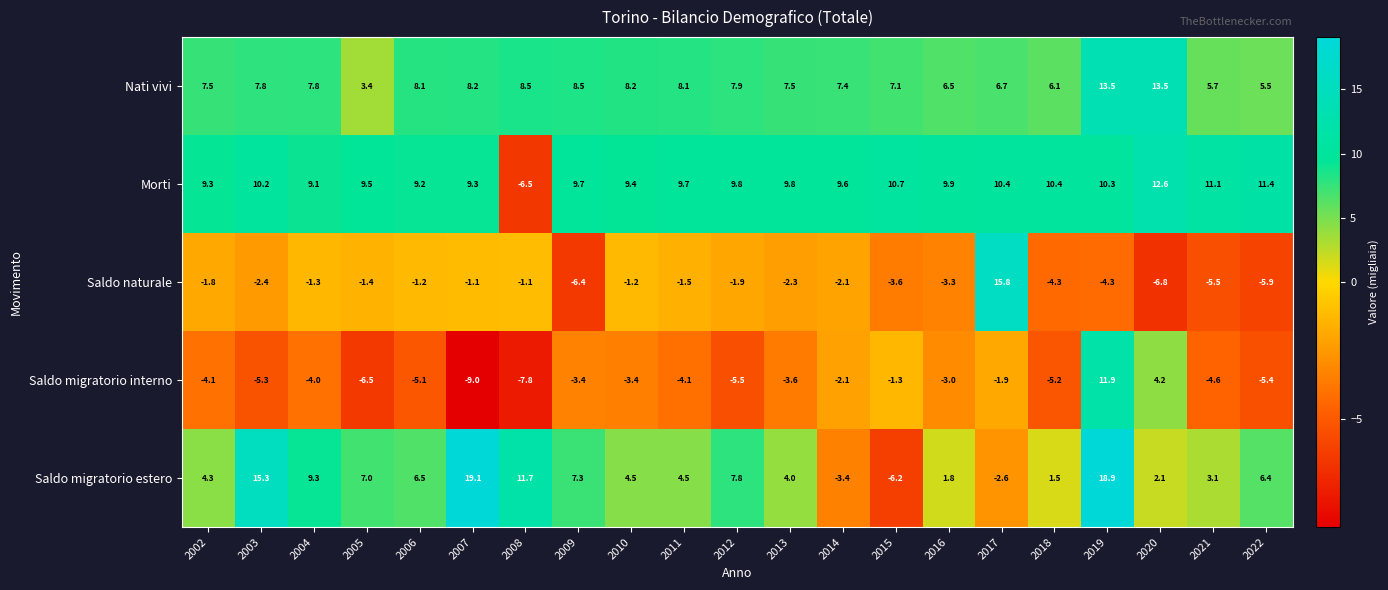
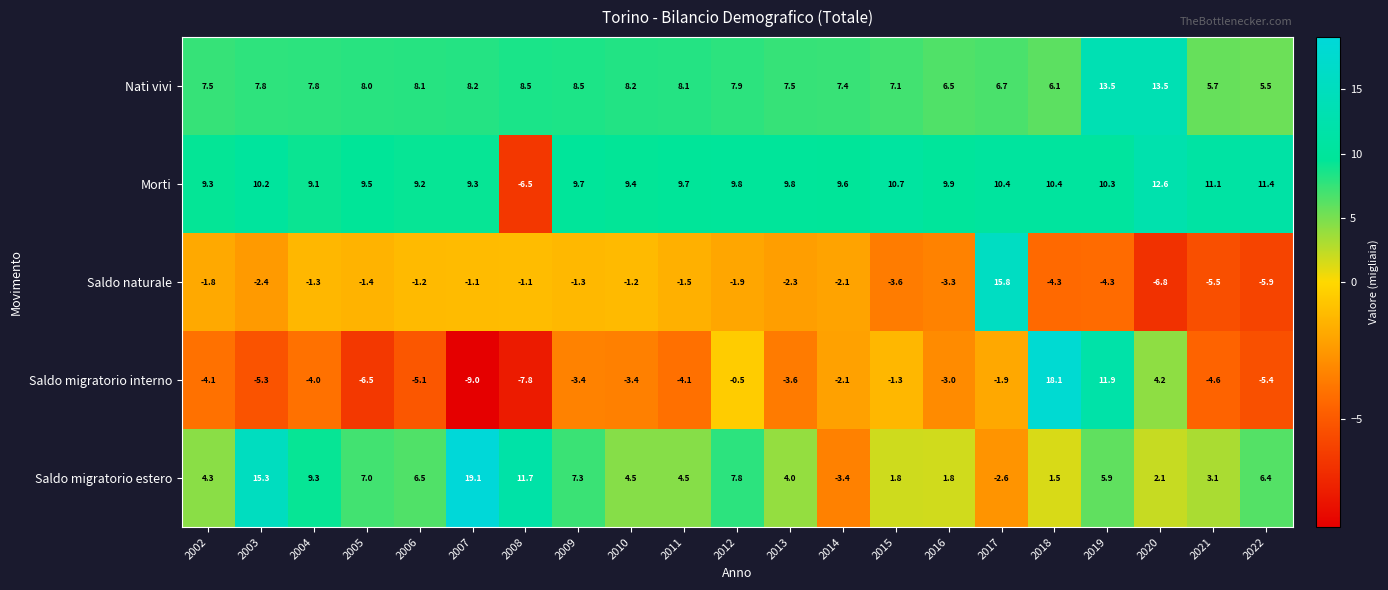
  {
    "Nati vivi": {
      "2002": 7.5,
      "2003": 7.8,
      "2004": 7.8,
-     "2005": 3.4,
+     "2005": 8.0,
      "2006": 8.1,
      "2007": 8.2,
      "2008": 8.5,
      "2009": 8.5,
      "2010": 8.2,
      "2011": 8.1,
      "2012": 7.9,
      "2013": 7.5,
      "2014": 7.4,
      "2015": 7.1,
      "2016": 6.5,
      "2017": 6.7,
      "2018": 6.1,
      "2019": 13.5,
      "2020": 13.5,
      "2021": 5.7,
      "2022": 5.5
    },
    "Morti": {
      "2002": 9.3,
      "2003": 10.2,
      "2004": 9.1,
      "2005": 9.5,
      "2006": 9.2,
      "2007": 9.3,
      "2008": -6.5,
      "2009": 9.7,
      "2010": 9.4,
      "2011": 9.7,
      "2012": 9.8,
      "2013": 9.8,
      "2014": 9.6,
      "2015": 10.7,
      "2016": 9.9,
      "2017": 10.4,
      "2018": 10.4,
      "2019": 10.3,
      "2020": 12.6,
      "2021": 11.1,
      "2022": 11.4
    },
    "Saldo naturale": {
      "2002": -1.8,
      "2003": -2.4,
      "2004": -1.3,
      "2005": -1.4,
      "2006": -1.2,
      "2007": -1.1,
      "2008": -1.1,
-     "2009": -6.4,
+     "2009": -1.3,
      "2010": -1.2,
      "2011": -1.5,
      "2012": -1.9,
      "2013": -2.3,
      "2014": -2.1,
      "2015": -3.6,
      "2016": -3.3,
      "2017": 15.8,
      "2018": -4.3,
      "2019": -4.3,
      "2020": -6.8,
      "2021": -5.5,
      "2022": -5.9
    },
    "Saldo migratorio interno": {
      "2002": -4.1,
      "2003": -5.3,
      "2004": -4.0,
      "2005": -6.5,
      "2006": -5.1,
      "2007": -9.0,
      "2008": -7.8,
      "2009": -3.4,
      "2010": -3.4,
      "2011": -4.1,
-     "2012": -5.5,
+     "2012": -0.5,
      "2013": -3.6,
      "2014": -2.1,
      "2015": -1.3,
      "2016": -3.0,
      "2017": -1.9,
-     "2018": -5.2,
+     "2018": 18.1,
      "2019": 11.9,
      "2020": 4.2,
      "2021": -4.6,
      "2022": -5.4
    },
    "Saldo migratorio estero": {
      "2002": 4.3,
      "2003": 15.3,
      "2004": 9.3,
      "2005": 7.0,
      "2006": 6.5,
      "2007": 19.1,
      "2008": 11.7,
      "2009": 7.3,
      "2010": 4.5,
      "2011": 4.5,
      "2012": 7.8,
      "2013": 4.0,
      "2014": -3.4,
-     "2015": -6.2,
+     "2015": 1.8,
      "2016": 1.8,
      "2017": -2.6,
      "2018": 1.5,
-     "2019": 18.9,
+     "2019": 5.9,
      "2020": 2.1,
      "2021": 3.1,
      "2022": 6.4
    }
  }
